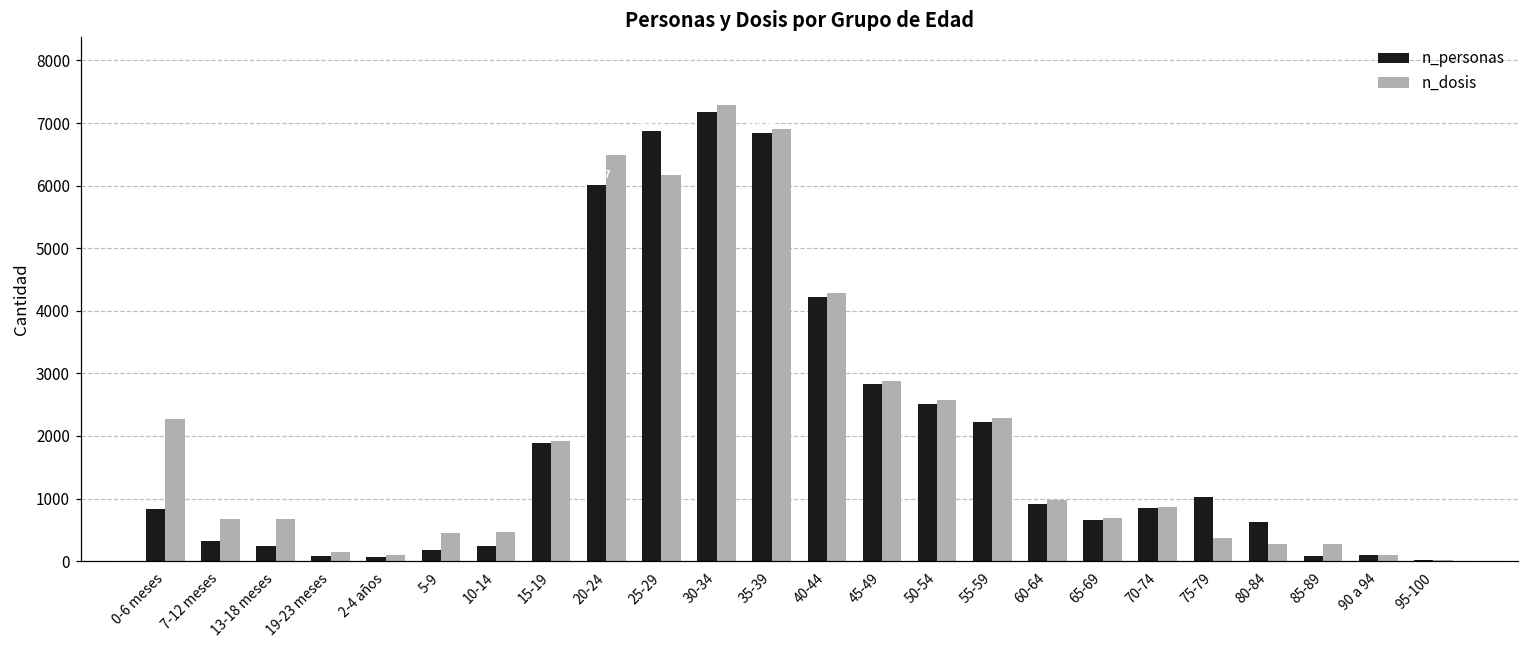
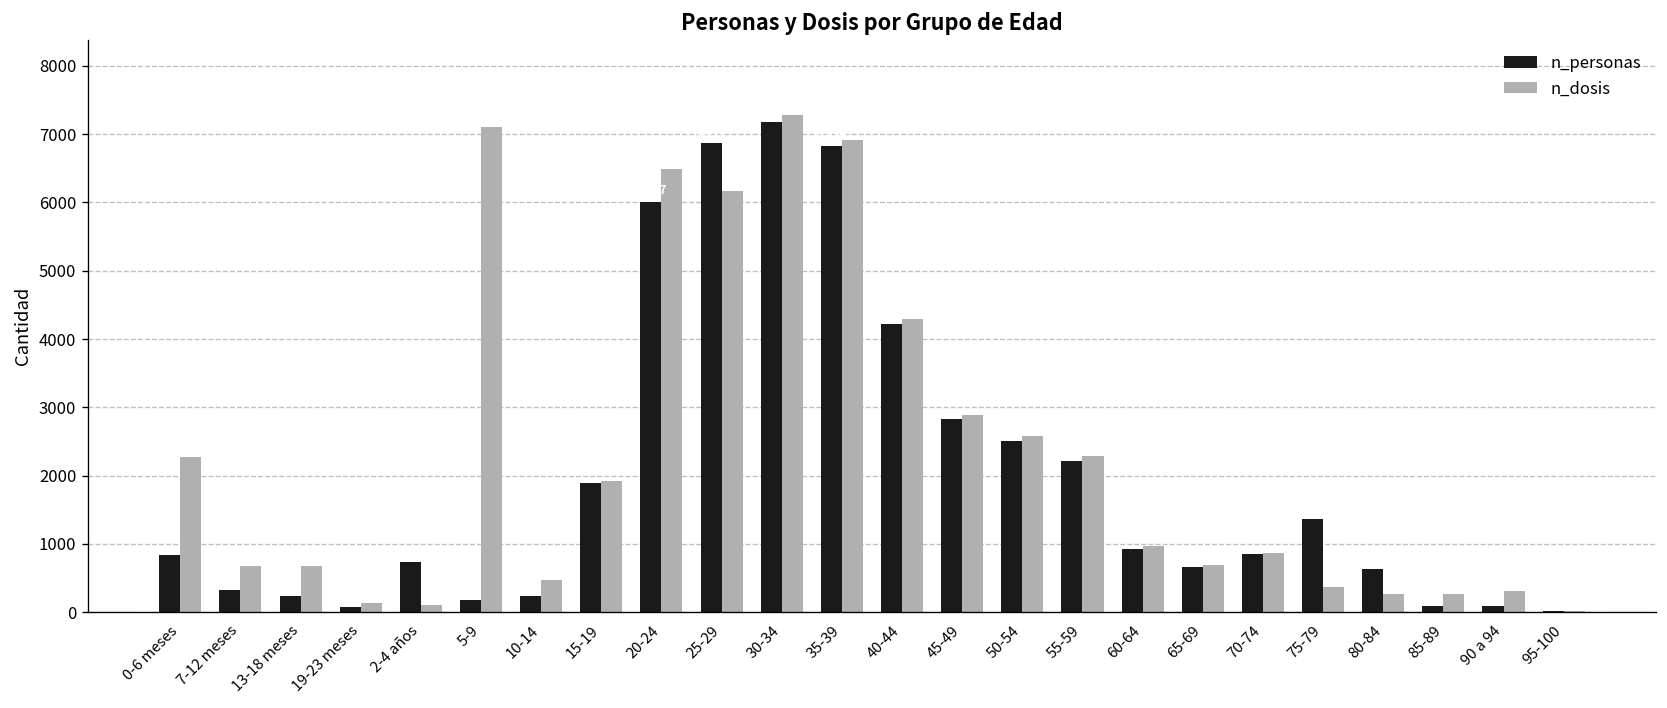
  {
    "n_personas": {
      "0-6 meses": 800,
      "7-12 meses": 300,
      "13-18 meses": 200,
      "19-23 meses": 100,
-     "2-4 años": 100,
+     "2-4 años": 700,
      "5-9": 200,
      "10-14": 200,
      "15-19": 1900,
      "20-24": 6000,
      "25-29": 6900,
      "30-34": 7200,
      "35-39": 6800,
      "40-44": 4200,
      "45-49": 2800,
      "50-54": 2500,
      "55-59": 2200,
      "60-64": 900,
      "65-69": 700,
      "70-74": 800,
-     "75-79": 1000,
+     "75-79": 1400,
      "80-84": 600,
      "85-89": 100,
      "90 a 94": 100
    },
    "n_dosis": {
      "0-6 meses": 2300,
      "7-12 meses": 700,
      "13-18 meses": 700,
      "19-23 meses": 100,
      "2-4 años": 100,
-     "5-9": 500,
+     "5-9": 7100,
      "10-14": 500,
      "15-19": 1900,
      "20-24": 6500,
      "25-29": 6200,
      "30-34": 7300,
      "35-39": 6900,
      "40-44": 4300,
      "45-49": 2900,
      "50-54": 2600,
      "55-59": 2300,
      "60-64": 1000,
      "65-69": 700,
      "70-74": 900,
      "75-79": 400,
      "80-84": 300,
      "85-89": 300,
-     "90 a 94": 100
+     "90 a 94": 300
    }
  }
